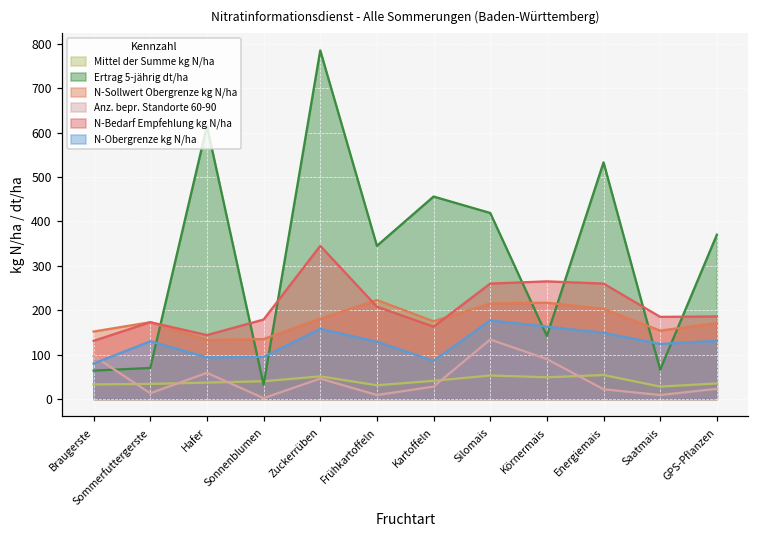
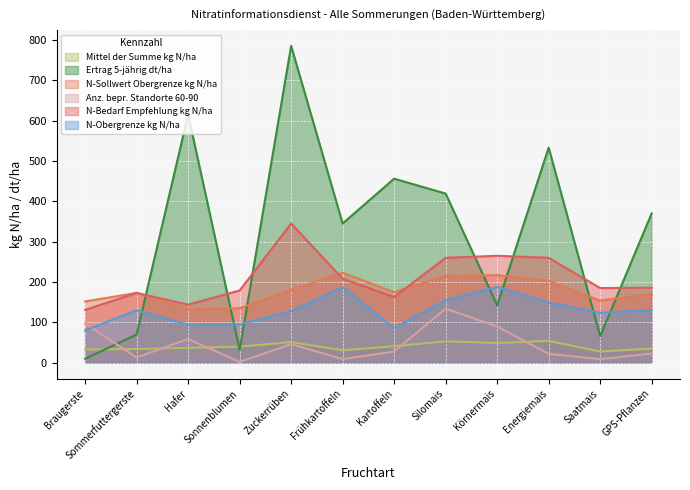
  {
    "Ertrag 5-jährig dt/ha": {
-     "Braugerste": 60,
+     "Braugerste": 10,
      "Sommerfuttergerste": 70,
      "Sonnenblumen": 30,
      "Zuckerrüben": 790,
      "Frühkartoffeln": 350,
      "Kartoffeln": 460,
      "Silomais": 420,
      "Körnermais": 140,
      "Energiemais": 530,
      "Saatmais": 70,
      "GPS-Pflanzen": 370
    },
    "N-Obergrenze kg N/ha": {
      "Braugerste": 80,
      "Sommerfuttergerste": 130,
      "Hafer": 90,
      "Sonnenblumen": 100,
-     "Zuckerrüben": 160,
-     "Frühkartoffeln": 130,
+     "Zuckerrüben": 130,
+     "Frühkartoffeln": 190,
      "Kartoffeln": 90,
-     "Silomais": 180,
-     "Körnermais": 160,
+     "Silomais": 160,
+     "Körnermais": 190,
      "Energiemais": 150,
      "Saatmais": 120,
      "GPS-Pflanzen": 130
    }
  }
